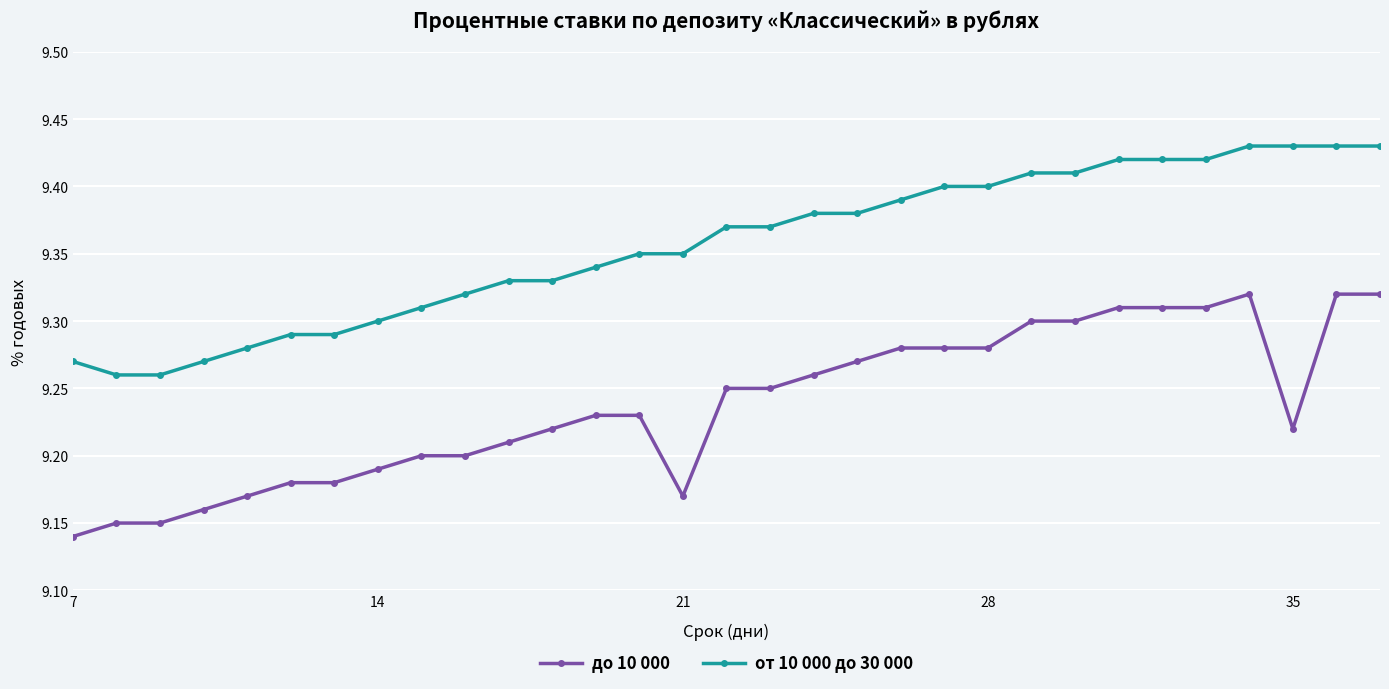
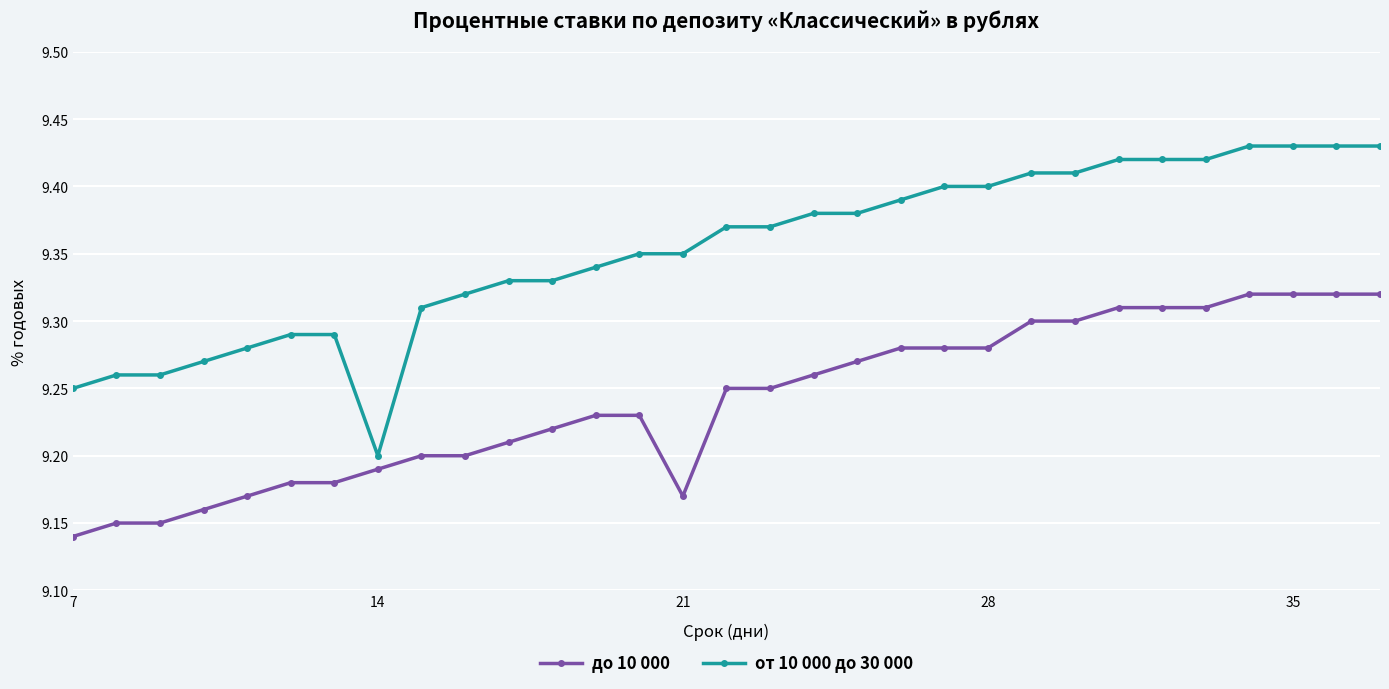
  {
    "до 10 000": {
      "7": 9.14,
      "14": 9.19,
      "21": 9.17,
      "28": 9.28,
-     "35": 9.22
+     "35": 9.32
    },
    "от 10 000 до 30 000": {
-     "7": 9.27,
-     "14": 9.3,
+     "7": 9.25,
+     "14": 9.2,
      "21": 9.35,
      "28": 9.40,
      "35": 9.43
    }
  }
